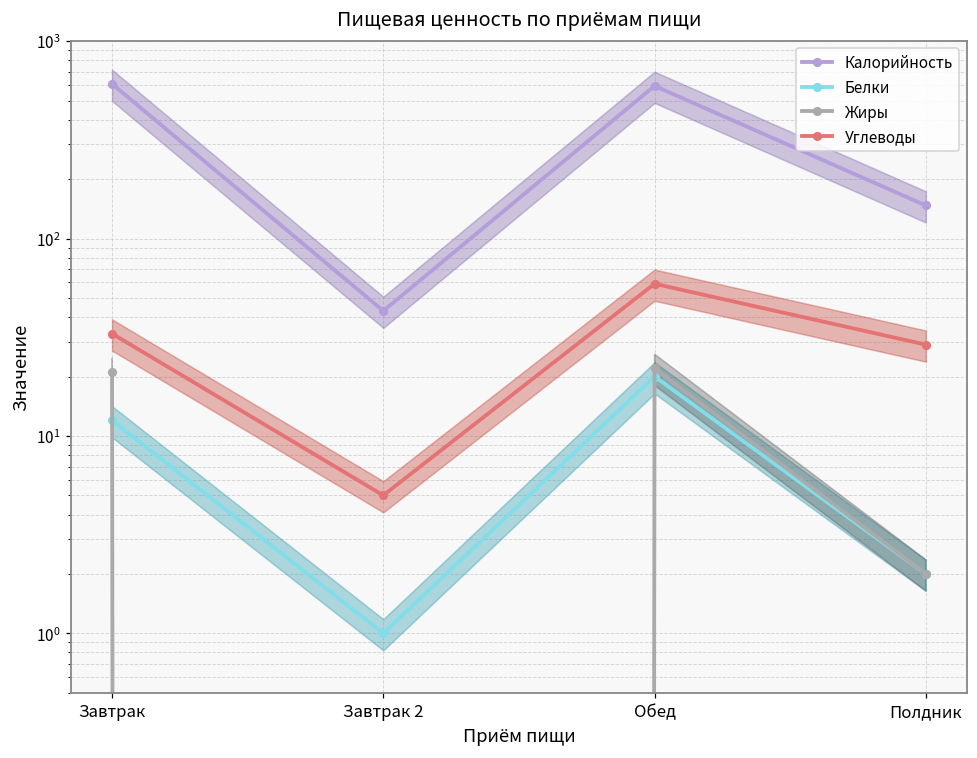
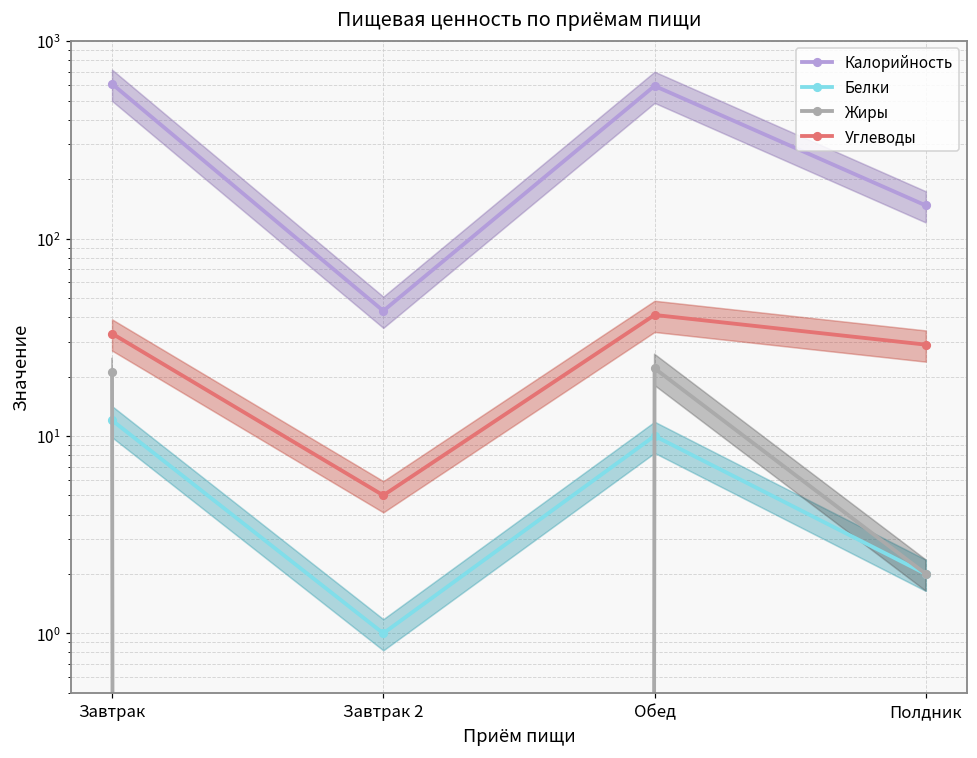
  {
    "Белки": {
      "Завтрак": 12,
      "Завтрак 2": 1,
-     "Обед": 20
+     "Обед": 10
    },
    "Углеводы": {
      "Завтрак": 33,
      "Завтрак 2": 5,
-     "Обед": 59,
+     "Обед": 41,
      "Полдник": 29
    }
  }
